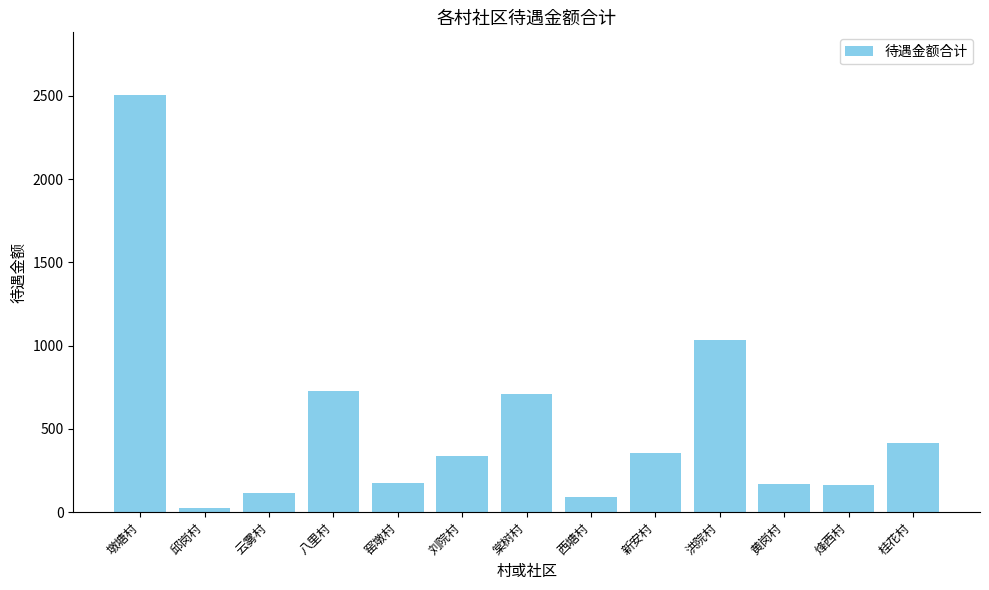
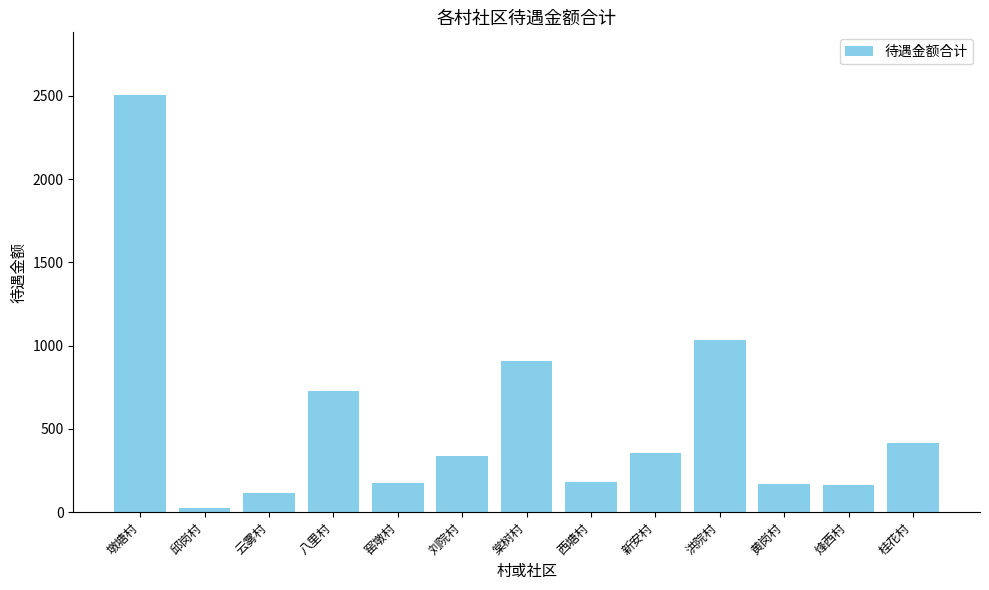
  {
    "墩塘村": 2510,
    "邱岗村": 30,
    "云雾村": 110,
    "八里村": 730,
    "窑墩村": 180,
    "刘院村": 340,
-   "棠树村": 710,
-   "西塘村": 90,
+   "棠树村": 910,
+   "西塘村": 180,
    "新安村": 350,
    "洪院村": 1030,
    "黄岗村": 170,
    "烽西村": 170,
    "桂花村": 410
  }
